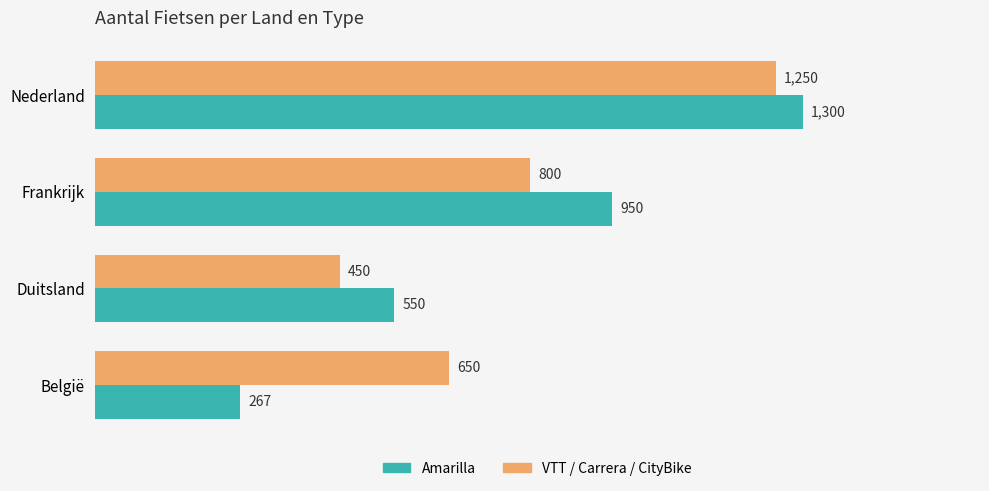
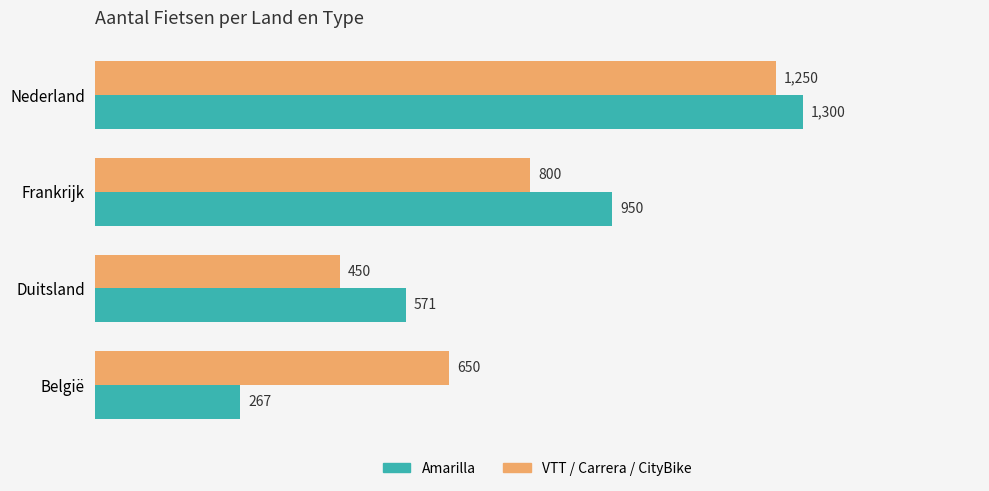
  {
    "Amarilla": {
      "Nederland": "1,300",
      "Frankrijk": "950",
-     "Duitsland": "550",
+     "Duitsland": "571",
      "België": "267"
    }
  }
